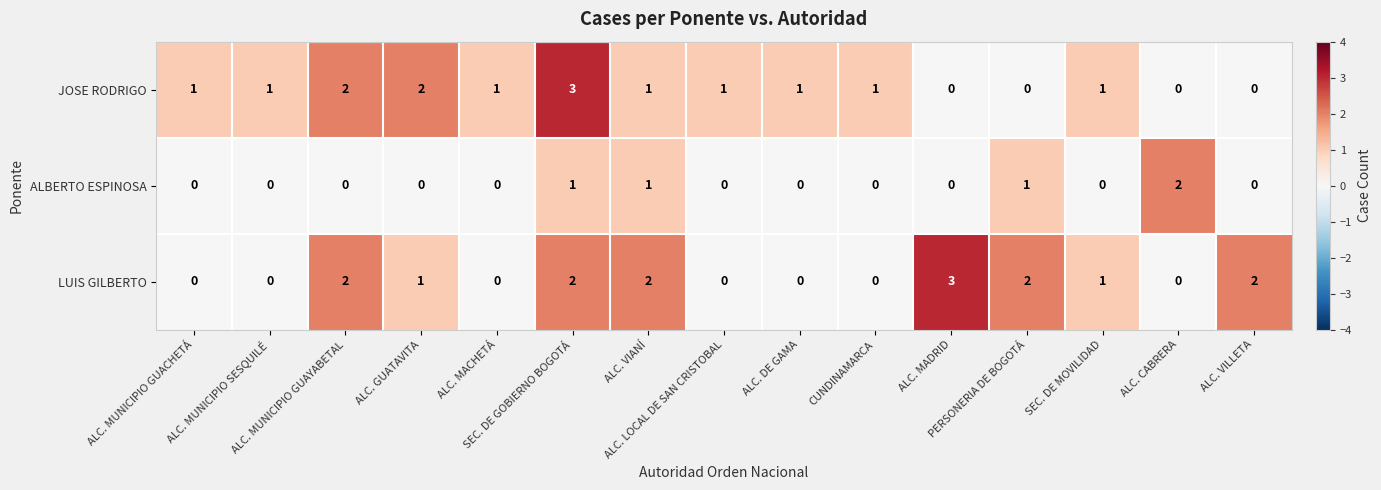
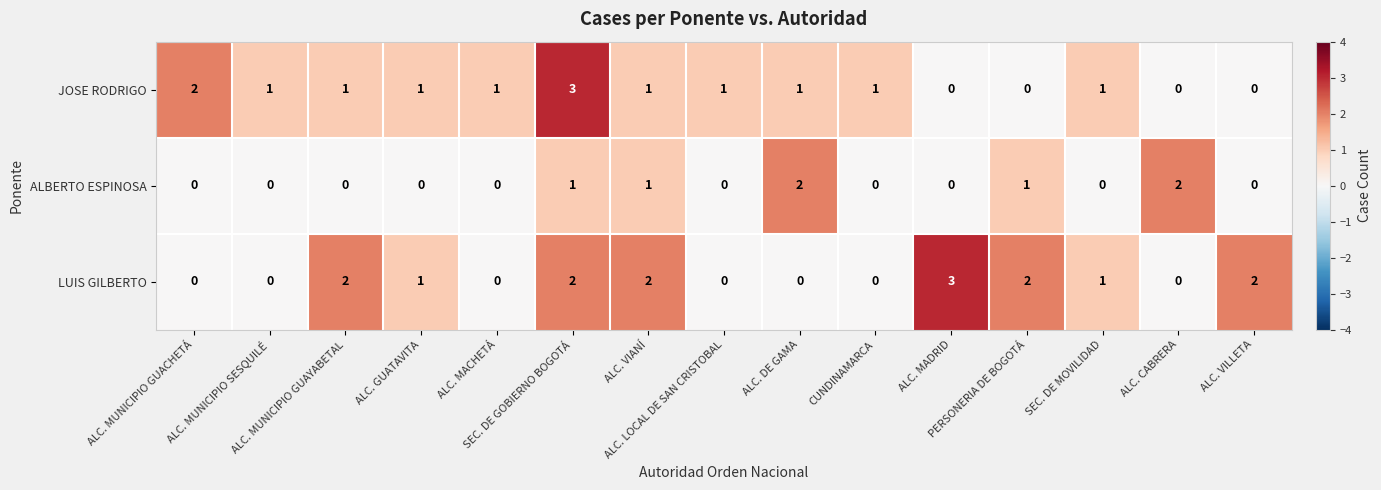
  {
    "JOSE RODRIGO": {
-     "ALC. MUNICIPIO GUACHETÁ": 1,
+     "ALC. MUNICIPIO GUACHETÁ": 2,
      "ALC. MUNICIPIO SESQUILÉ": 1,
-     "ALC. MUNICIPIO GUAYABETAL": 2,
-     "ALC. GUATAVITA": 2,
+     "ALC. MUNICIPIO GUAYABETAL": 1,
+     "ALC. GUATAVITA": 1,
      "ALC. MACHETÁ": 1,
      "SEC. DE GOBIERNO BOGOTÁ": 3,
      "ALC. VIANÍ": 1,
      "ALC. LOCAL DE SAN CRISTOBAL": 1,
      "ALC. DE GAMA": 1,
      "CUNDINAMARCA": 1,
      "ALC. MADRID": 0,
      "PERSONERIA DE BOGOTÁ": 0,
      "SEC. DE MOVILIDAD": 1,
      "ALC. CABRERA": 0,
      "ALC. VILLETA": 0
    },
    "ALBERTO ESPINOSA": {
      "ALC. MUNICIPIO GUACHETÁ": 0,
      "ALC. MUNICIPIO SESQUILÉ": 0,
      "ALC. MUNICIPIO GUAYABETAL": 0,
      "ALC. GUATAVITA": 0,
      "ALC. MACHETÁ": 0,
      "SEC. DE GOBIERNO BOGOTÁ": 1,
      "ALC. VIANÍ": 1,
      "ALC. LOCAL DE SAN CRISTOBAL": 0,
-     "ALC. DE GAMA": 0,
+     "ALC. DE GAMA": 2,
      "CUNDINAMARCA": 0,
      "ALC. MADRID": 0,
      "PERSONERIA DE BOGOTÁ": 1,
      "SEC. DE MOVILIDAD": 0,
      "ALC. CABRERA": 2,
      "ALC. VILLETA": 0
    },
    "LUIS GILBERTO": {
      "ALC. MUNICIPIO GUACHETÁ": 0,
      "ALC. MUNICIPIO SESQUILÉ": 0,
      "ALC. MUNICIPIO GUAYABETAL": 2,
      "ALC. GUATAVITA": 1,
      "ALC. MACHETÁ": 0,
      "SEC. DE GOBIERNO BOGOTÁ": 2,
      "ALC. VIANÍ": 2,
      "ALC. LOCAL DE SAN CRISTOBAL": 0,
      "ALC. DE GAMA": 0,
      "CUNDINAMARCA": 0,
      "ALC. MADRID": 3,
      "PERSONERIA DE BOGOTÁ": 2,
      "SEC. DE MOVILIDAD": 1,
      "ALC. CABRERA": 0,
      "ALC. VILLETA": 2
    }
  }
